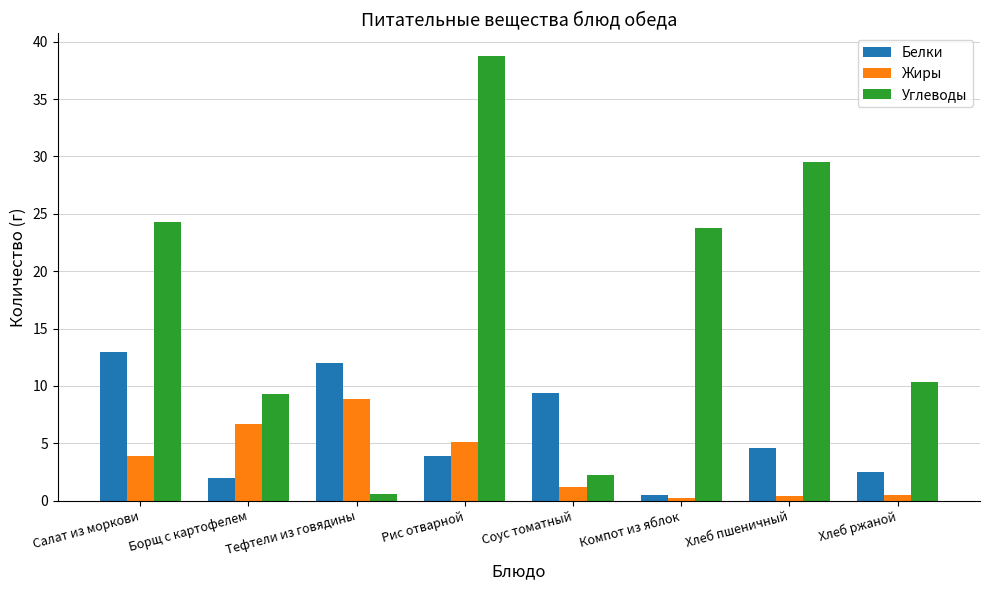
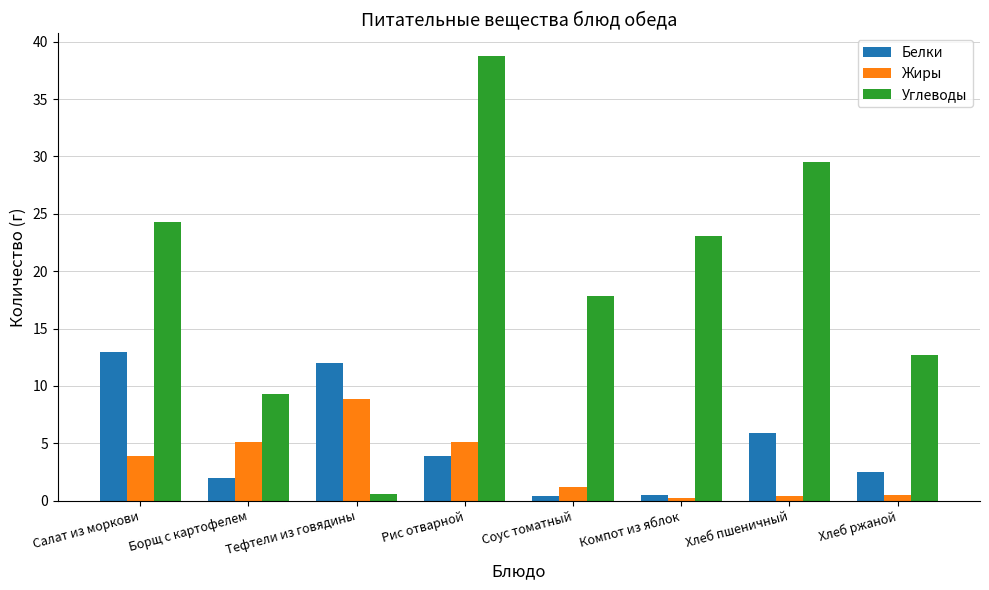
  {
    "Белки": {
      "Салат из моркови": 13.0,
      "Борщ с картофелем": 2.0,
      "Тефтели из говядины": 12.0,
      "Рис отварной": 3.9,
-     "Соус томатный": 9.4,
+     "Соус томатный": 0.4,
      "Компот из яблок": 0.5,
-     "Хлеб пшеничный": 4.6,
+     "Хлеб пшеничный": 5.9,
      "Хлеб ржаной": 2.5
    },
    "Жиры": {
      "Салат из моркови": 3.9,
-     "Борщ с картофелем": 6.7,
+     "Борщ с картофелем": 5.1,
      "Тефтели из говядины": 8.9,
      "Рис отварной": 5.1,
      "Соус томатный": 1.2,
      "Хлеб пшеничный": 0.4,
      "Хлеб ржаной": 0.5
    },
    "Углеводы": {
      "Салат из моркови": 24.3,
      "Борщ с картофелем": 9.3,
      "Тефтели из говядины": 0.6,
      "Рис отварной": 38.8,
-     "Соус томатный": 2.2,
-     "Компот из яблок": 23.8,
+     "Соус томатный": 17.8,
+     "Компот из яблок": 23.1,
      "Хлеб пшеничный": 29.5,
-     "Хлеб ржаной": 10.3
+     "Хлеб ржаной": 12.7
    }
  }
